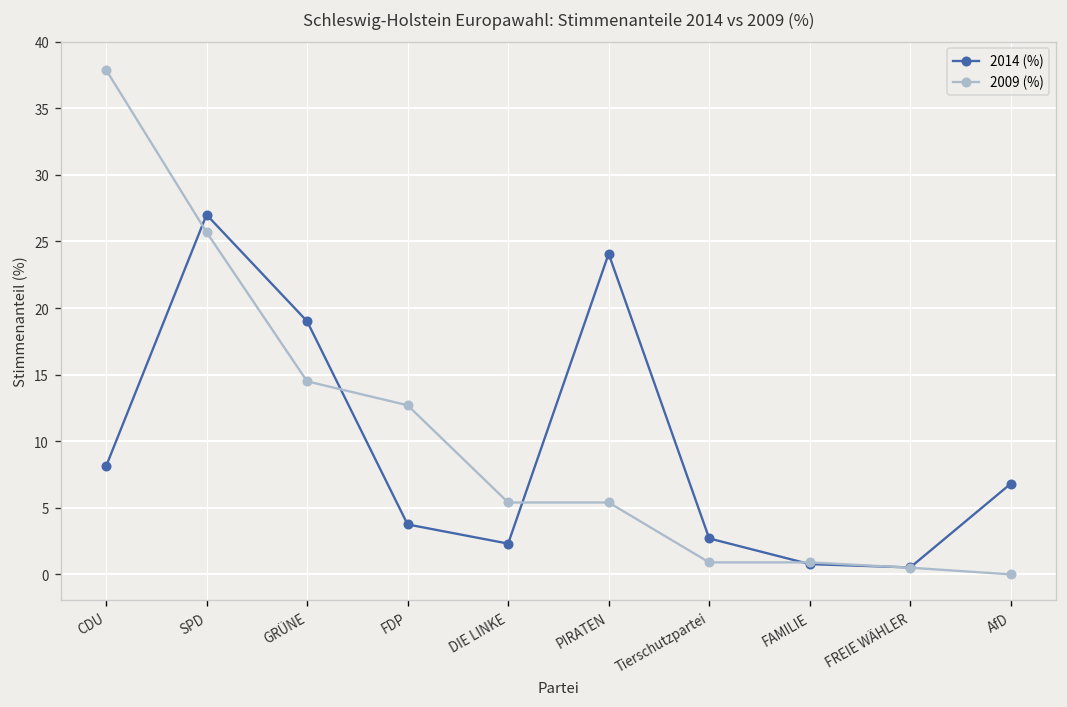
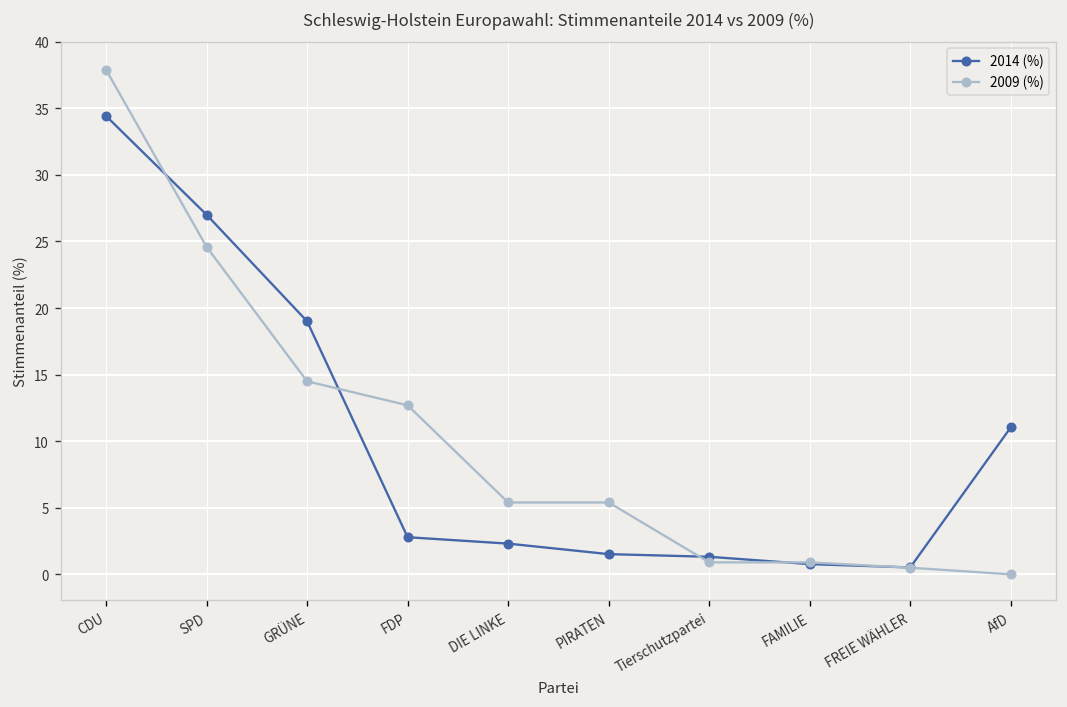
  {
    "2014 (%)": {
-     "CDU": 8.1,
+     "CDU": 34.4,
      "SPD": 27.0,
      "GRÜNE": 19.0,
-     "FDP": 3.8,
+     "FDP": 2.8,
      "DIE LINKE": 2.3,
-     "PIRATEN": 24.1,
-     "Tierschutzpartei": 2.7,
-     "AfD": 6.8
+     "PIRATEN": 1.5,
+     "Tierschutzpartei": 1.3,
+     "AfD": 11.0
    },
    "2009 (%)": {
      "CDU": 37.9,
-     "SPD": 25.7,
+     "SPD": 24.6,
      "GRÜNE": 14.5,
      "FDP": 12.7,
      "DIE LINKE": 5.4,
      "PIRATEN": 5.4,
      "Tierschutzpartei": 0.9,
      "AfD": 0.0
    }
  }
